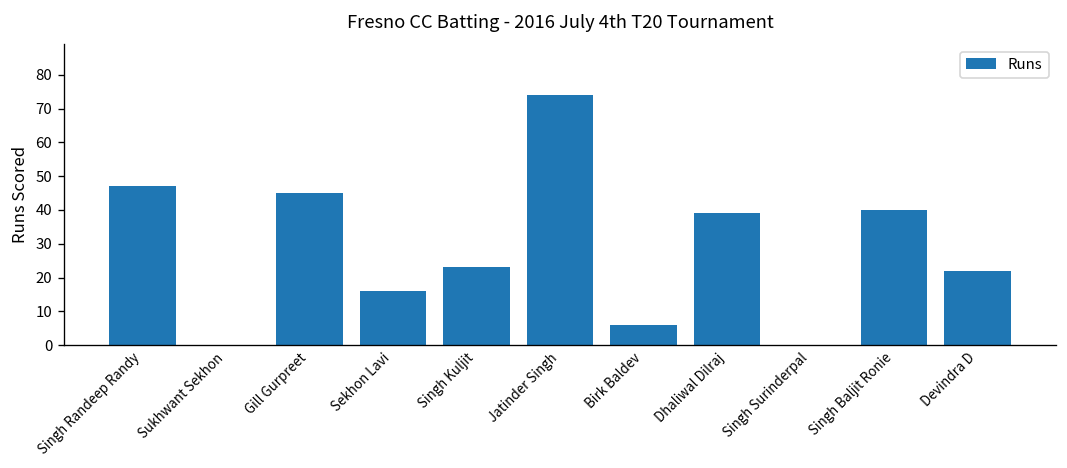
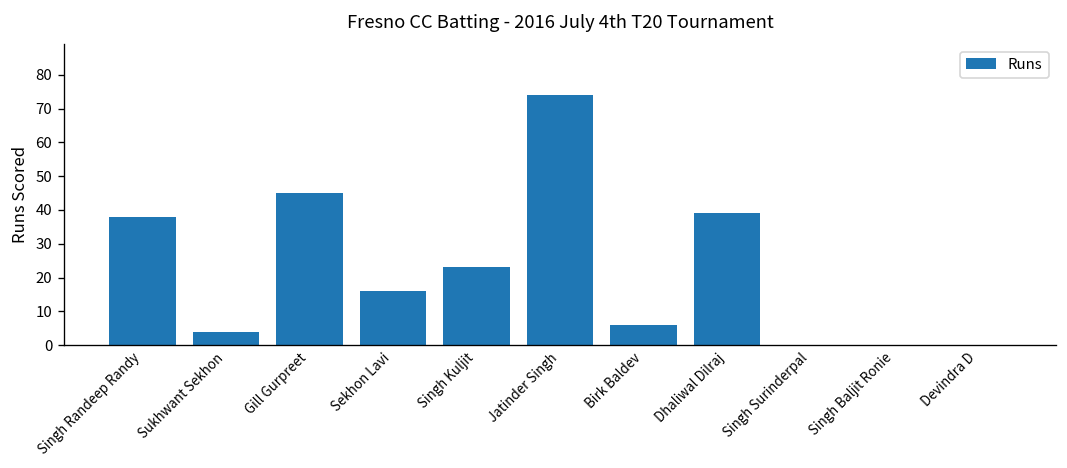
  {
-   "Singh Randeep Randy": 47,
-   "Sukhwant Sekhon": 0,
+   "Singh Randeep Randy": 38,
+   "Sukhwant Sekhon": 4,
    "Gill Gurpreet": 45,
    "Sekhon Lavi": 16,
    "Singh Kuljit": 23,
    "Jatinder Singh": 74,
    "Birk Baldev": 6,
    "Dhaliwal Dilraj": 39,
    "Singh Surinderpal": 0,
-   "Singh Baljit Ronie": 40,
-   "Devindra D": 22
+   "Singh Baljit Ronie": 0,
+   "Devindra D": 0
  }
